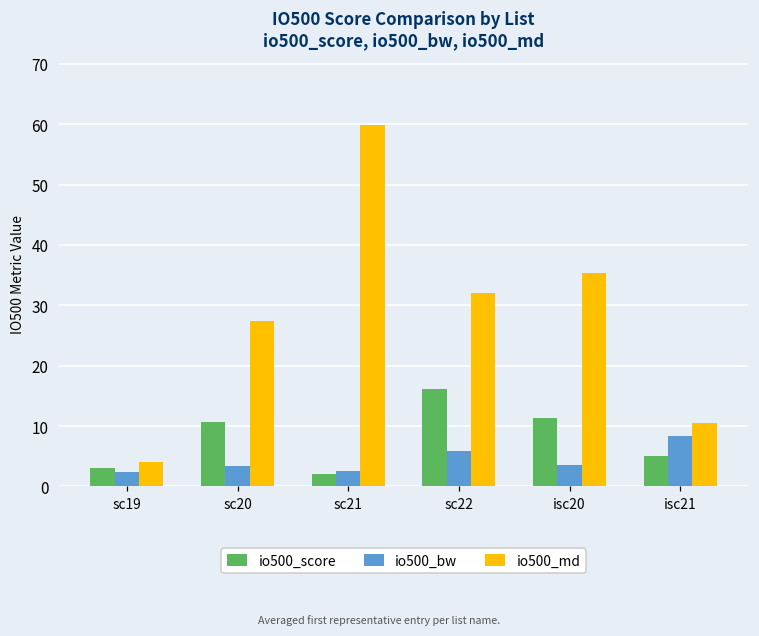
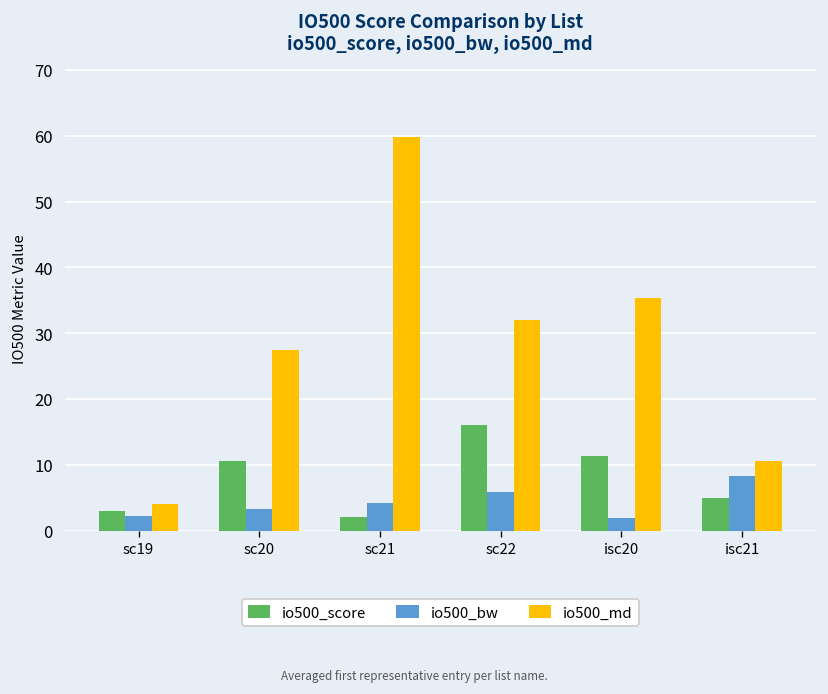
  {
    "io500_score": {
      "sc19": 3,
      "sc20": 11,
      "sc21": 2,
      "sc22": 16,
      "isc20": 11,
      "isc21": 5
    },
    "io500_bw": {
      "sc19": 2,
      "sc20": 3,
-     "sc21": 3,
+     "sc21": 4,
      "sc22": 6,
-     "isc20": 4,
+     "isc20": 2,
      "isc21": 8
    },
    "io500_md": {
      "sc19": 4,
      "sc20": 27,
      "sc21": 60,
      "sc22": 32,
      "isc20": 35,
      "isc21": 11
    }
  }
